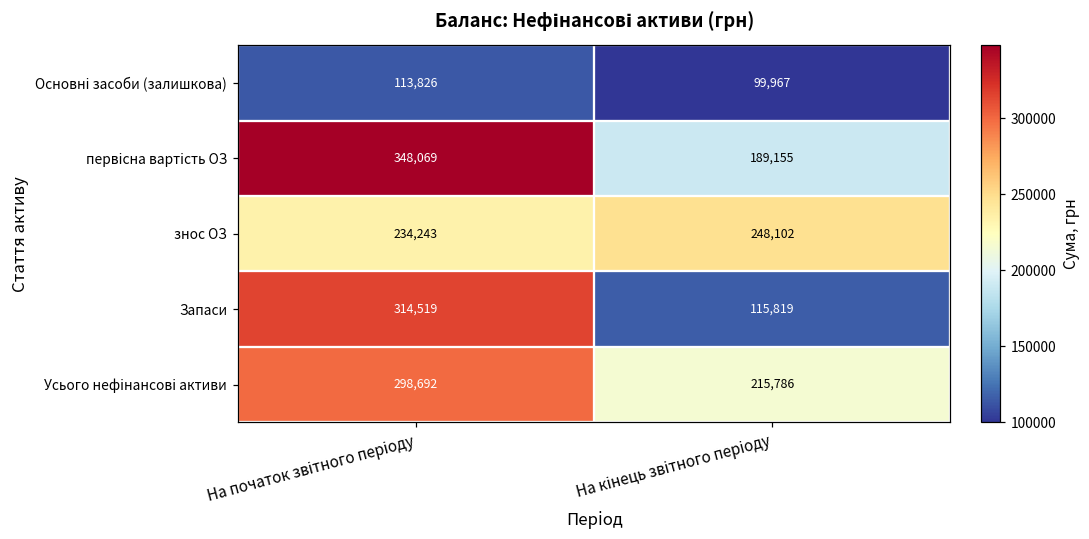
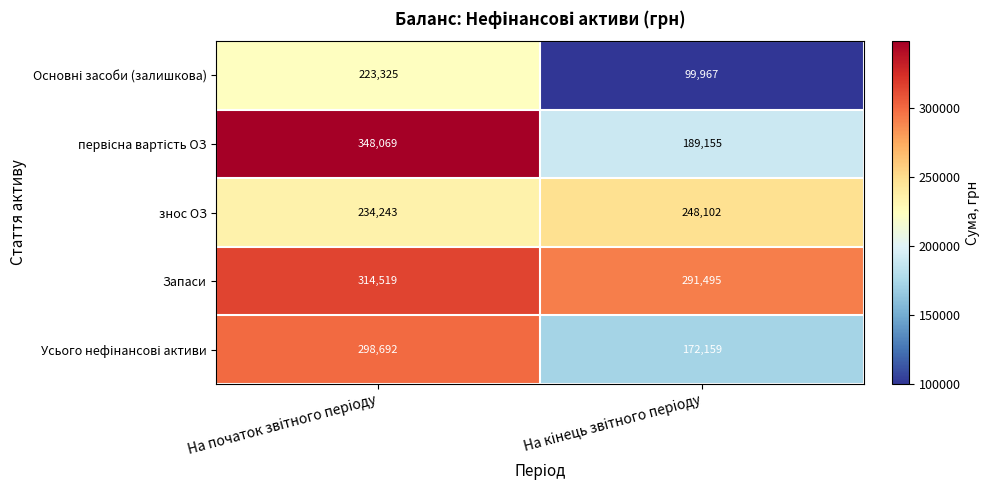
  {
    "Основні засоби (залишкова)": {
-     "На початок звітного періоду": "113,826",
+     "На початок звітного періоду": "223,325",
      "На кінець звітного періоду": "99,967"
    },
    "первісна вартість ОЗ": {
      "На початок звітного періоду": "348,069",
      "На кінець звітного періоду": "189,155"
    },
    "знос ОЗ": {
      "На початок звітного періоду": "234,243",
      "На кінець звітного періоду": "248,102"
    },
    "Запаси": {
      "На початок звітного періоду": "314,519",
-     "На кінець звітного періоду": "115,819"
+     "На кінець звітного періоду": "291,495"
    },
    "Усього нефінансові активи": {
      "На початок звітного періоду": "298,692",
-     "На кінець звітного періоду": "215,786"
+     "На кінець звітного періоду": "172,159"
    }
  }
